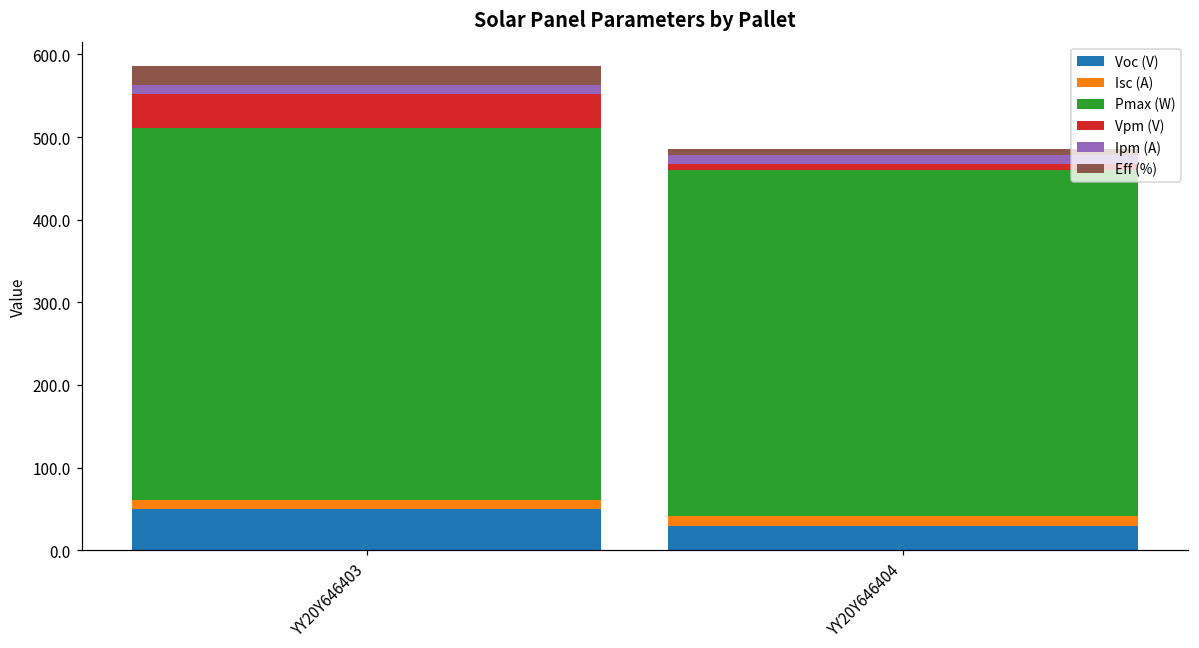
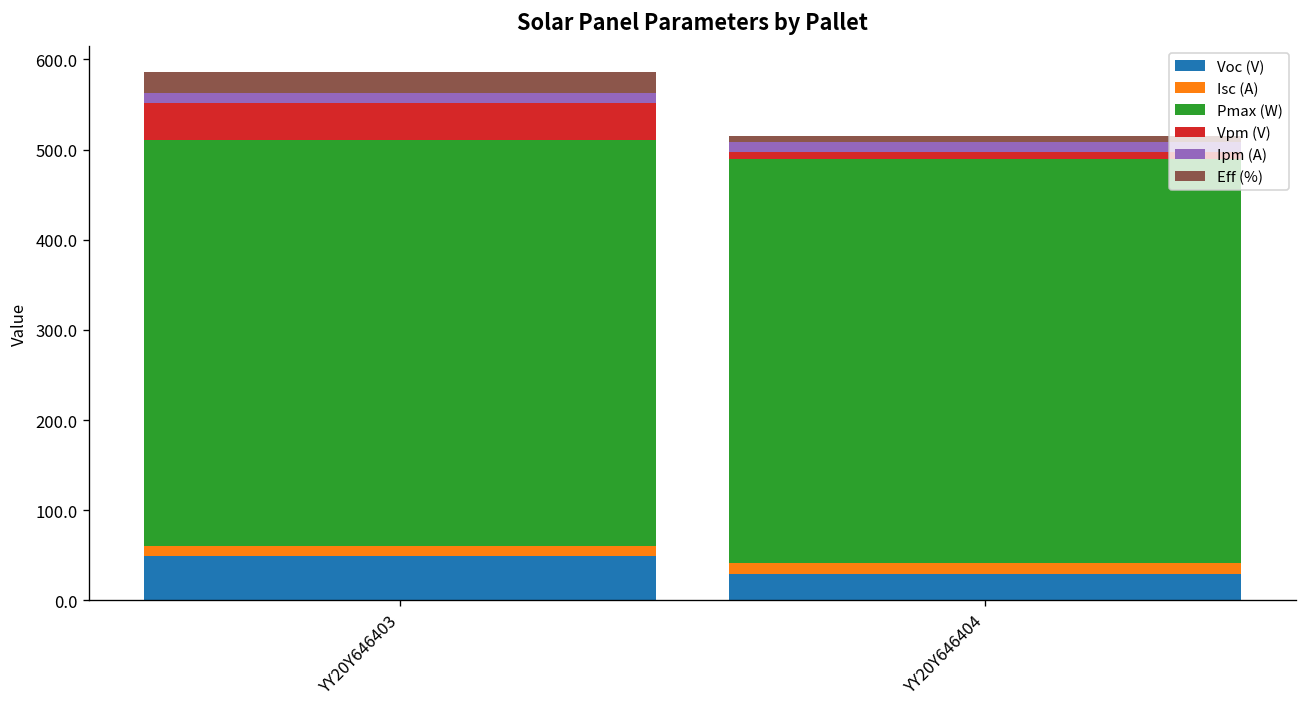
  {
    "Voc (V)": {
      "YY20Y646403": 50,
      "YY20Y646404": 30
    },
    "Isc (A)": {
      "YY20Y646403": 10,
      "YY20Y646404": 10
    },
    "Pmax (W)": {
      "YY20Y646403": 450,
-     "YY20Y646404": 420
+     "YY20Y646404": 450
    },
    "Vpm (V)": {
      "YY20Y646403": 40,
      "YY20Y646404": 10
    },
    "Ipm (A)": {
      "YY20Y646403": 10,
      "YY20Y646404": 10
    },
    "Eff (%)": {
      "YY20Y646403": 20,
      "YY20Y646404": 10
    }
  }
